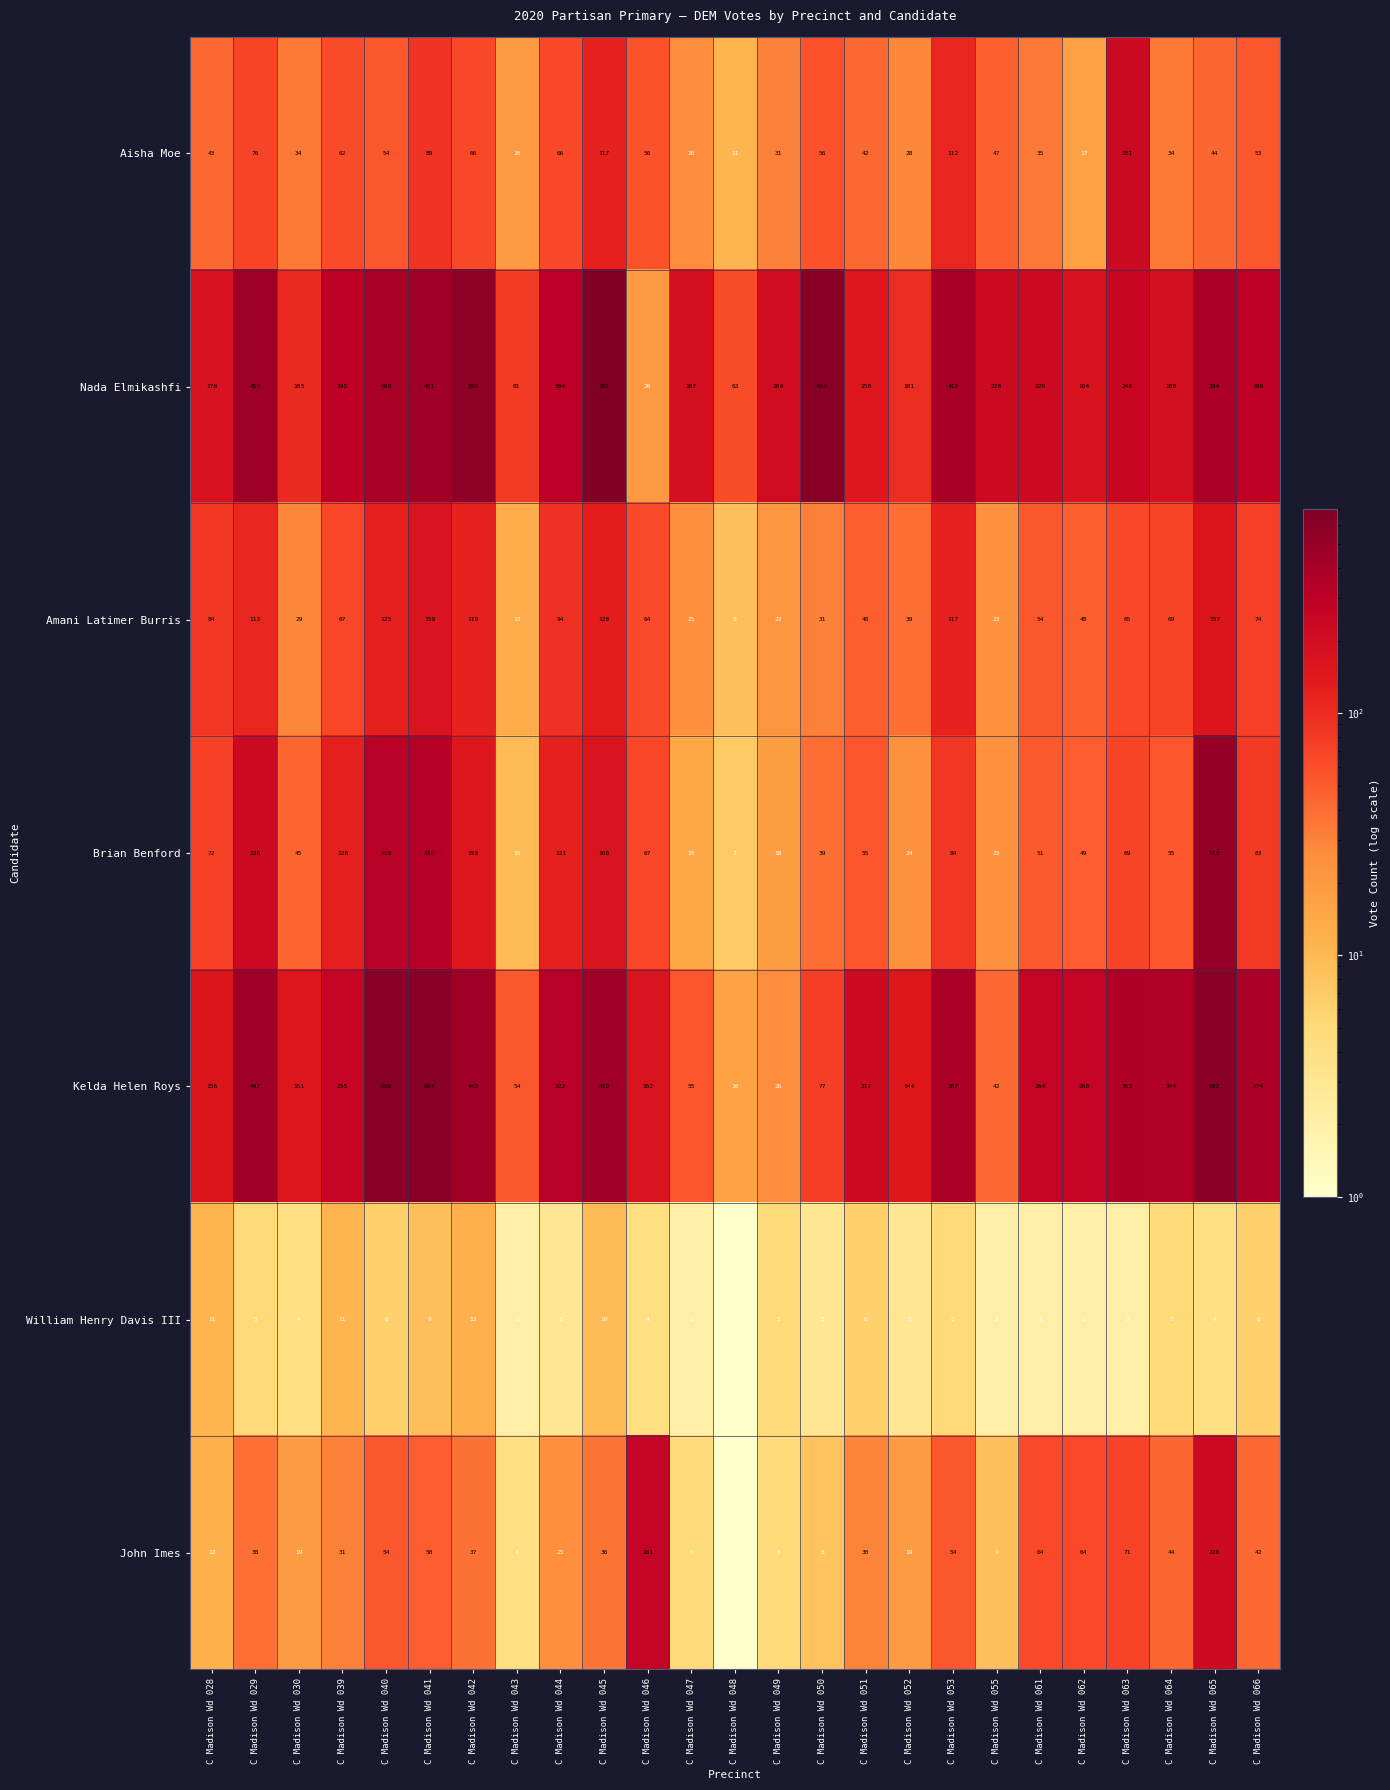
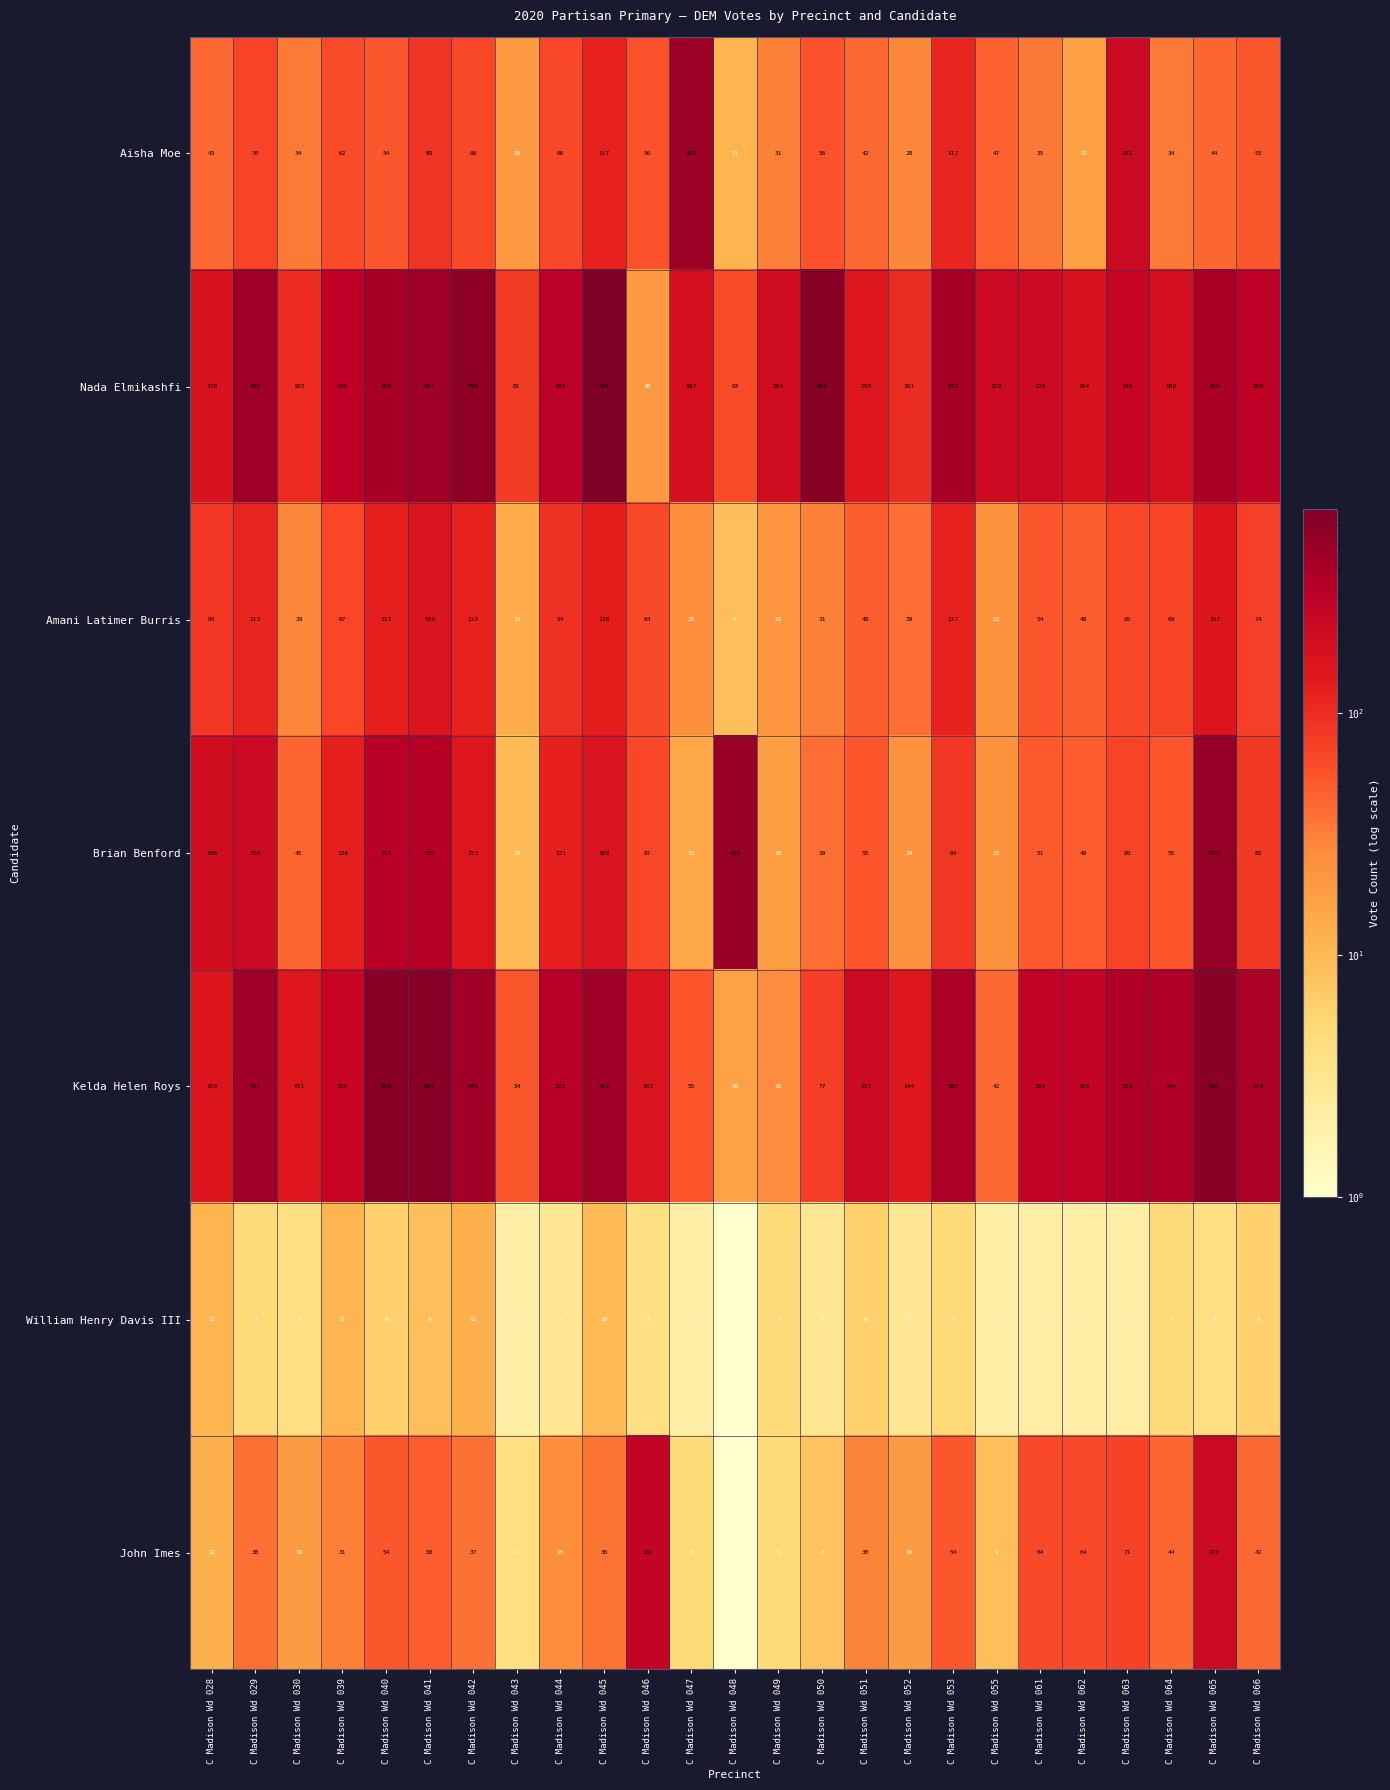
  {
    "Aisha Moe": {
      "C Madison Wd 028": 43,
      "C Madison Wd 029": 70,
      "C Madison Wd 030": 34,
      "C Madison Wd 039": 62,
      "C Madison Wd 040": 54,
      "C Madison Wd 041": 89,
      "C Madison Wd 042": 66,
      "C Madison Wd 043": 20,
      "C Madison Wd 044": 66,
      "C Madison Wd 045": 117,
      "C Madison Wd 046": 56,
-     "C Madison Wd 047": 26,
+     "C Madison Wd 047": 468,
      "C Madison Wd 048": 11,
      "C Madison Wd 049": 31,
      "C Madison Wd 050": 56,
      "C Madison Wd 051": 42,
      "C Madison Wd 052": 28,
      "C Madison Wd 053": 112,
      "C Madison Wd 055": 47,
      "C Madison Wd 061": 35,
      "C Madison Wd 062": 17,
      "C Madison Wd 063": 231,
      "C Madison Wd 064": 34,
      "C Madison Wd 065": 44,
      "C Madison Wd 066": 53
    },
    "Nada Elmikashfi": {
      "C Madison Wd 028": 170,
      "C Madison Wd 029": 455,
      "C Madison Wd 030": 103,
      "C Madison Wd 039": 295,
      "C Madison Wd 040": 400,
      "C Madison Wd 041": 451,
      "C Madison Wd 042": 559,
      "C Madison Wd 043": 81,
      "C Madison Wd 044": 304,
      "C Madison Wd 045": 701,
      "C Madison Wd 046": 20,
      "C Madison Wd 047": 187,
      "C Madison Wd 048": 63,
      "C Madison Wd 049": 204,
      "C Madison Wd 050": 614,
      "C Madison Wd 051": 150,
      "C Madison Wd 052": 101,
      "C Madison Wd 053": 413,
      "C Madison Wd 055": 220,
      "C Madison Wd 061": 220,
      "C Madison Wd 062": 164,
      "C Madison Wd 063": 246,
      "C Madison Wd 064": 188,
      "C Madison Wd 065": 394,
      "C Madison Wd 066": 290
    },
    "Amani Latimer Burris": {
      "C Madison Wd 028": 84,
      "C Madison Wd 029": 113,
      "C Madison Wd 030": 29,
      "C Madison Wd 039": 67,
      "C Madison Wd 040": 123,
      "C Madison Wd 041": 159,
      "C Madison Wd 042": 119,
      "C Madison Wd 043": 13,
      "C Madison Wd 044": 94,
      "C Madison Wd 045": 128,
      "C Madison Wd 046": 64,
      "C Madison Wd 047": 25,
      "C Madison Wd 048": 9,
      "C Madison Wd 049": 22,
      "C Madison Wd 050": 31,
      "C Madison Wd 051": 48,
      "C Madison Wd 052": 39,
      "C Madison Wd 053": 117,
      "C Madison Wd 055": 23,
      "C Madison Wd 061": 54,
      "C Madison Wd 062": 48,
      "C Madison Wd 063": 65,
      "C Madison Wd 064": 69,
      "C Madison Wd 065": 157,
      "C Madison Wd 066": 74
    },
    "Brian Benford": {
-     "C Madison Wd 028": 72,
+     "C Madison Wd 028": 196,
      "C Madison Wd 029": 226,
      "C Madison Wd 030": 45,
      "C Madison Wd 039": 126,
      "C Madison Wd 040": 310,
      "C Madison Wd 041": 330,
      "C Madison Wd 042": 153,
      "C Madison Wd 043": 10,
      "C Madison Wd 044": 121,
      "C Madison Wd 045": 160,
      "C Madison Wd 046": 67,
      "C Madison Wd 047": 15,
-     "C Madison Wd 048": 7,
+     "C Madison Wd 048": 499,
      "C Madison Wd 049": 18,
      "C Madison Wd 050": 39,
      "C Madison Wd 051": 55,
      "C Madison Wd 052": 24,
      "C Madison Wd 053": 84,
      "C Madison Wd 055": 23,
      "C Madison Wd 061": 51,
      "C Madison Wd 062": 49,
      "C Madison Wd 063": 69,
      "C Madison Wd 064": 55,
      "C Madison Wd 065": 513,
      "C Madison Wd 066": 83
    },
    "Kelda Helen Roys": {
      "C Madison Wd 028": 156,
      "C Madison Wd 029": 447,
      "C Madison Wd 030": 151,
      "C Madison Wd 039": 255,
      "C Madison Wd 040": 616,
      "C Madison Wd 041": 604,
      "C Madison Wd 042": 443,
      "C Madison Wd 043": 54,
      "C Madison Wd 044": 322,
      "C Madison Wd 045": 452,
      "C Madison Wd 046": 162,
      "C Madison Wd 047": 55,
      "C Madison Wd 048": 16,
      "C Madison Wd 049": 26,
      "C Madison Wd 050": 77,
      "C Madison Wd 051": 217,
      "C Madison Wd 052": 144,
      "C Madison Wd 053": 387,
      "C Madison Wd 055": 42,
      "C Madison Wd 061": 264,
      "C Madison Wd 062": 260,
      "C Madison Wd 063": 353,
      "C Madison Wd 064": 344,
      "C Madison Wd 065": 592,
      "C Madison Wd 066": 374
    },
    "William Henry Davis III": {
      "C Madison Wd 028": 11,
      "C Madison Wd 029": 5,
      "C Madison Wd 030": 4,
      "C Madison Wd 039": 11,
      "C Madison Wd 040": 6,
      "C Madison Wd 041": 9,
      "C Madison Wd 042": 12,
      "C Madison Wd 043": 2,
      "C Madison Wd 044": 3,
      "C Madison Wd 045": 10,
      "C Madison Wd 046": 4,
      "C Madison Wd 047": 2,
      "C Madison Wd 049": 5,
      "C Madison Wd 050": 3,
      "C Madison Wd 051": 6,
      "C Madison Wd 052": 3,
      "C Madison Wd 053": 5,
      "C Madison Wd 055": 2,
      "C Madison Wd 061": 2,
      "C Madison Wd 062": 2,
      "C Madison Wd 063": 2,
      "C Madison Wd 064": 5,
      "C Madison Wd 065": 4,
      "C Madison Wd 066": 6
    },
    "John Imes": {
      "C Madison Wd 028": 12,
      "C Madison Wd 029": 38,
      "C Madison Wd 030": 19,
      "C Madison Wd 039": 31,
      "C Madison Wd 040": 54,
      "C Madison Wd 041": 50,
      "C Madison Wd 042": 37,
      "C Madison Wd 043": 4,
      "C Madison Wd 044": 25,
      "C Madison Wd 045": 36,
      "C Madison Wd 046": 261,
      "C Madison Wd 047": 5,
      "C Madison Wd 049": 5,
      "C Madison Wd 050": 8,
      "C Madison Wd 051": 30,
      "C Madison Wd 052": 19,
      "C Madison Wd 053": 54,
      "C Madison Wd 055": 9,
      "C Madison Wd 061": 64,
      "C Madison Wd 062": 64,
      "C Madison Wd 063": 71,
      "C Madison Wd 064": 44,
      "C Madison Wd 065": 220,
      "C Madison Wd 066": 42
    }
  }
